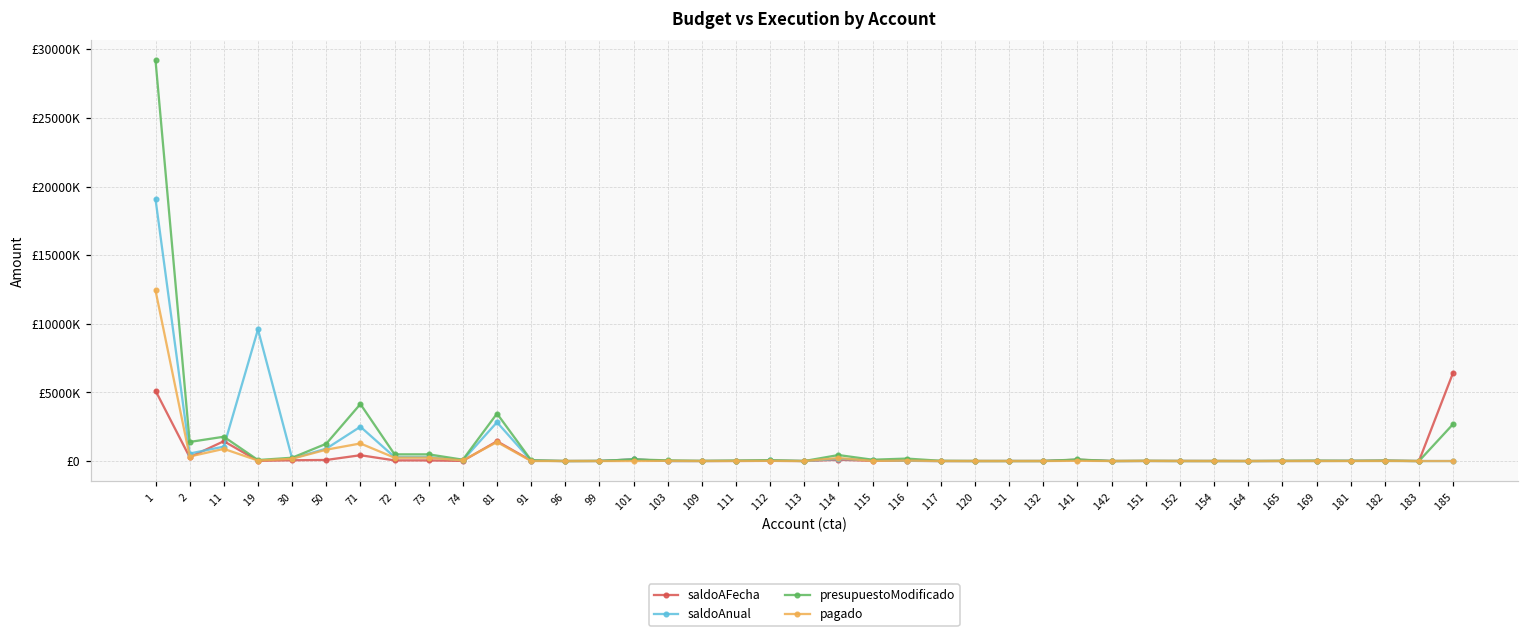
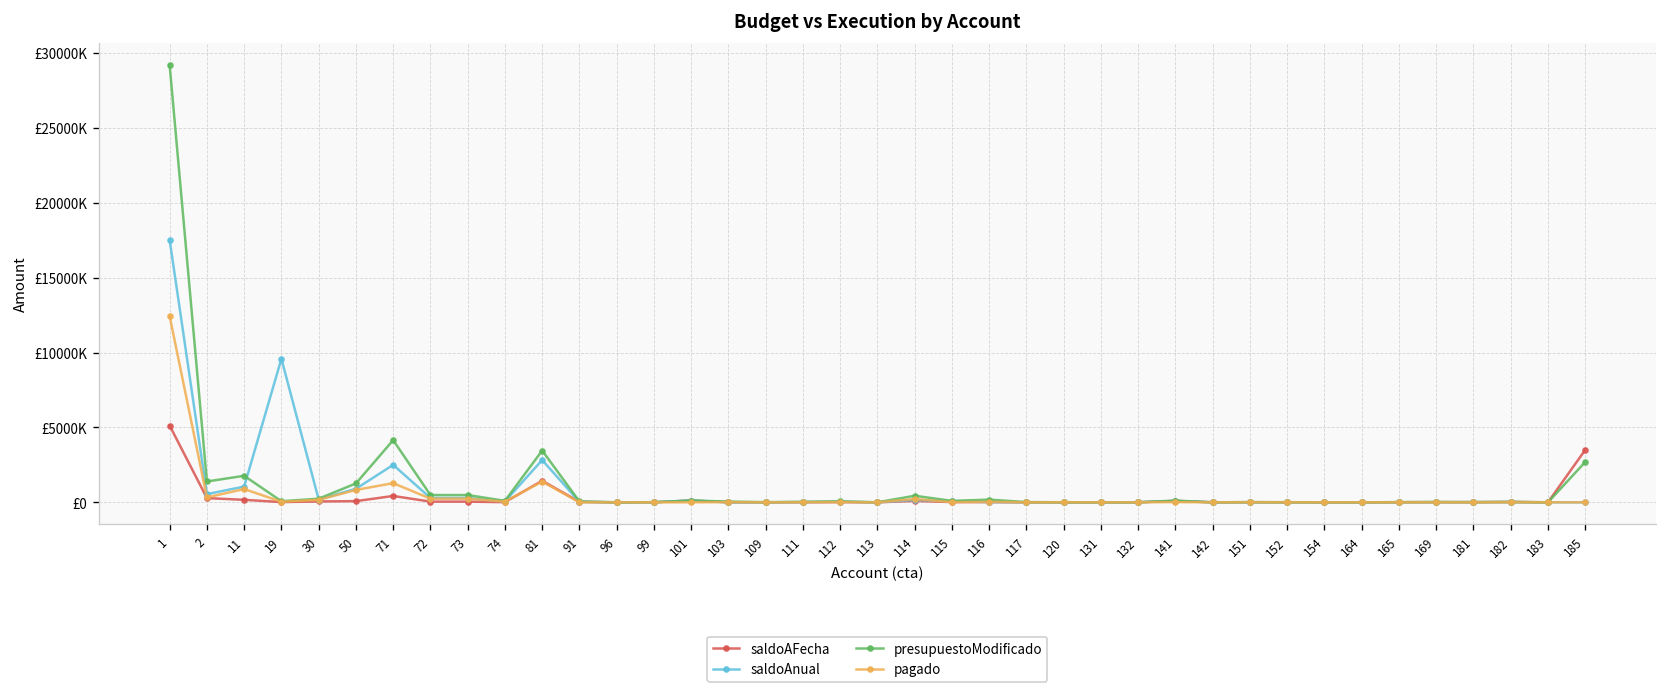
  {
    "saldoAFecha": {
      "1": "£5100000",
-     "11": "£1400000",
+     "11": "£200000",
      "50": "£100000",
      "71": "£400000",
-     "185": "£6400000"
+     "185": "£3500000"
    },
    "saldoAnual": {
-     "1": "£19100000",
+     "1": "£17500000",
      "2": "£500000",
      "19": "£9600000",
      "71": "£2500000",
      "81": "£2800000"
    },
    "presupuestoModificado": {
      "1": "£29200000",
      "2": "£1400000",
      "11": "£1800000",
      "50": "£1300000",
      "71": "£4200000",
      "81": "£3500000",
      "114": "£400000",
      "185": "£2700000"
    },
    "pagado": {
      "1": "£12400000",
      "71": "£1300000"
    }
  }
